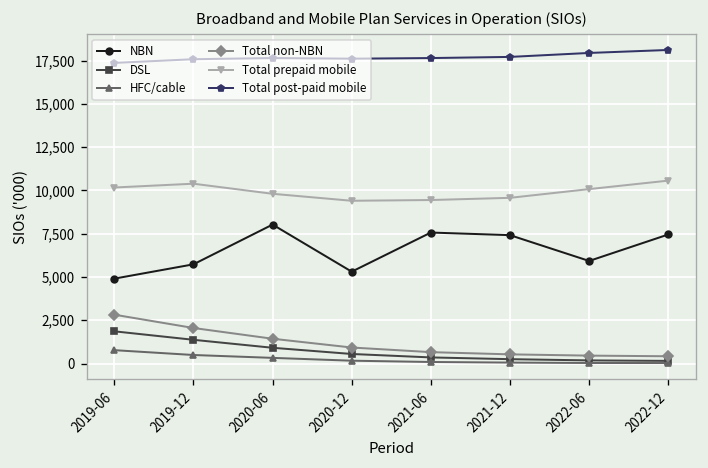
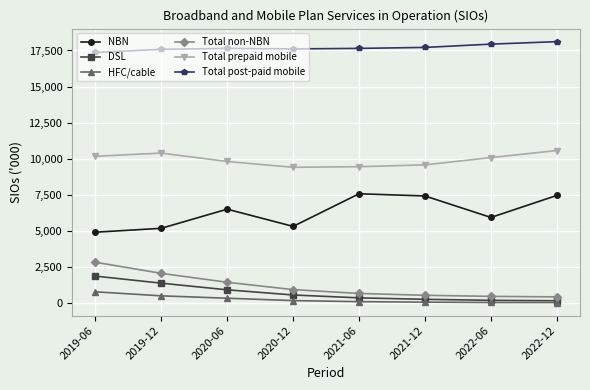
  {
    "NBN": {
      "2019-06": "4,900",
-     "2019-12": "5,700",
-     "2020-06": "8,000",
+     "2019-12": "5,200",
+     "2020-06": "6,500",
      "2020-12": "5,300",
      "2021-06": "7,600",
      "2021-12": "7,400",
      "2022-06": "5,900",
      "2022-12": "7,500"
    }
  }
